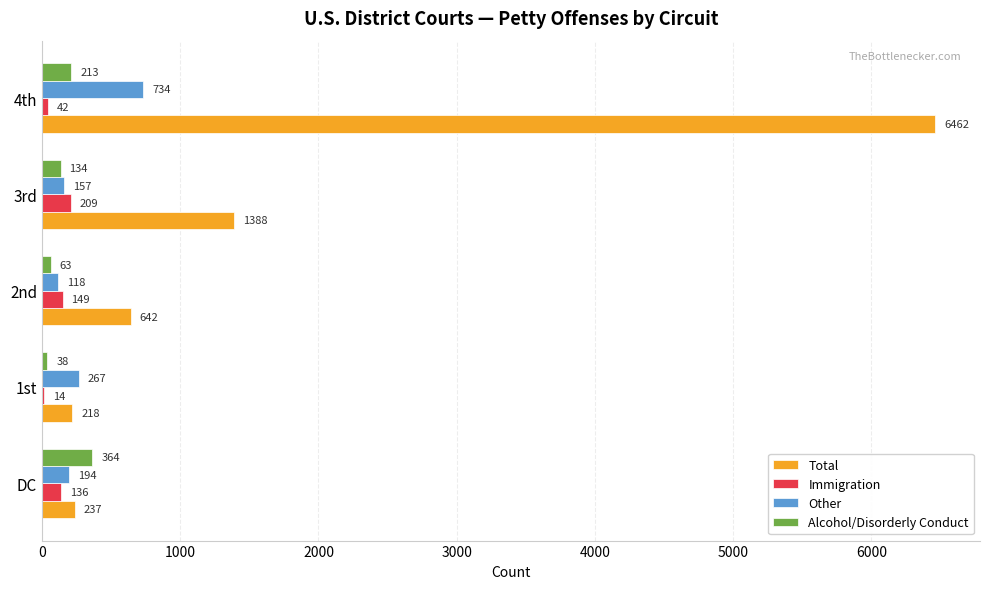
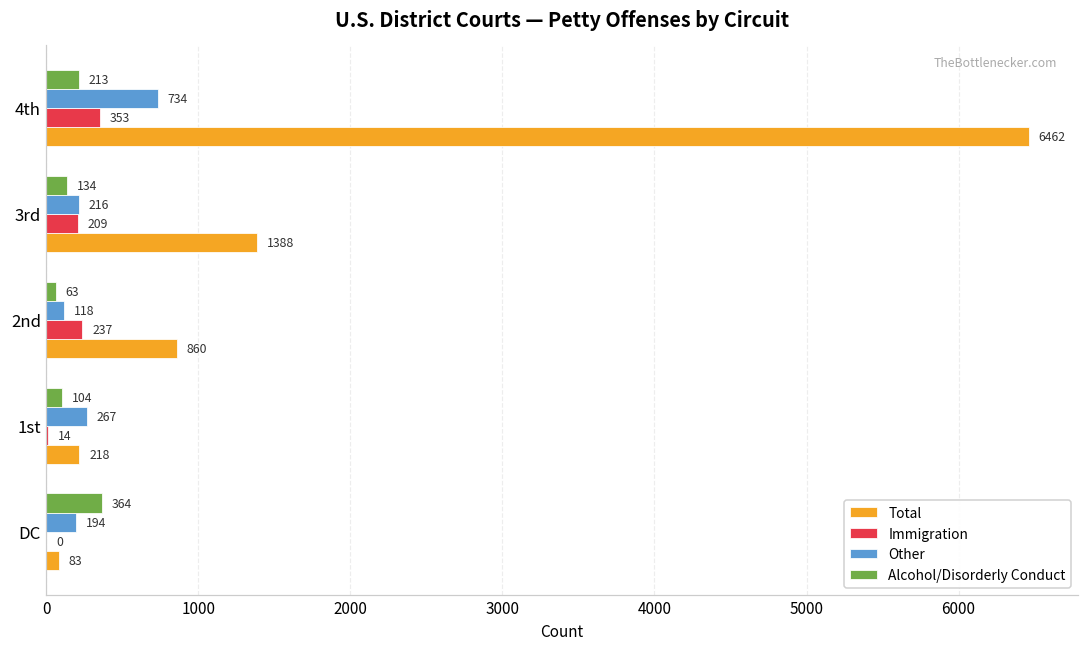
  {
    "Total": {
      "4th": 6462,
      "3rd": 1388,
-     "2nd": 642,
+     "2nd": 860,
      "1st": 218,
-     "DC": 237
+     "DC": 83
    },
    "Immigration": {
-     "4th": 42,
+     "4th": 353,
      "3rd": 209,
-     "2nd": 149,
+     "2nd": 237,
      "1st": 14,
-     "DC": 136
+     "DC": 0
    },
    "Other": {
      "4th": 734,
-     "3rd": 157,
+     "3rd": 216,
      "2nd": 118,
      "1st": 267,
      "DC": 194
    },
    "Alcohol/Disorderly Conduct": {
      "4th": 213,
      "3rd": 134,
      "2nd": 63,
-     "1st": 38,
+     "1st": 104,
      "DC": 364
    }
  }
